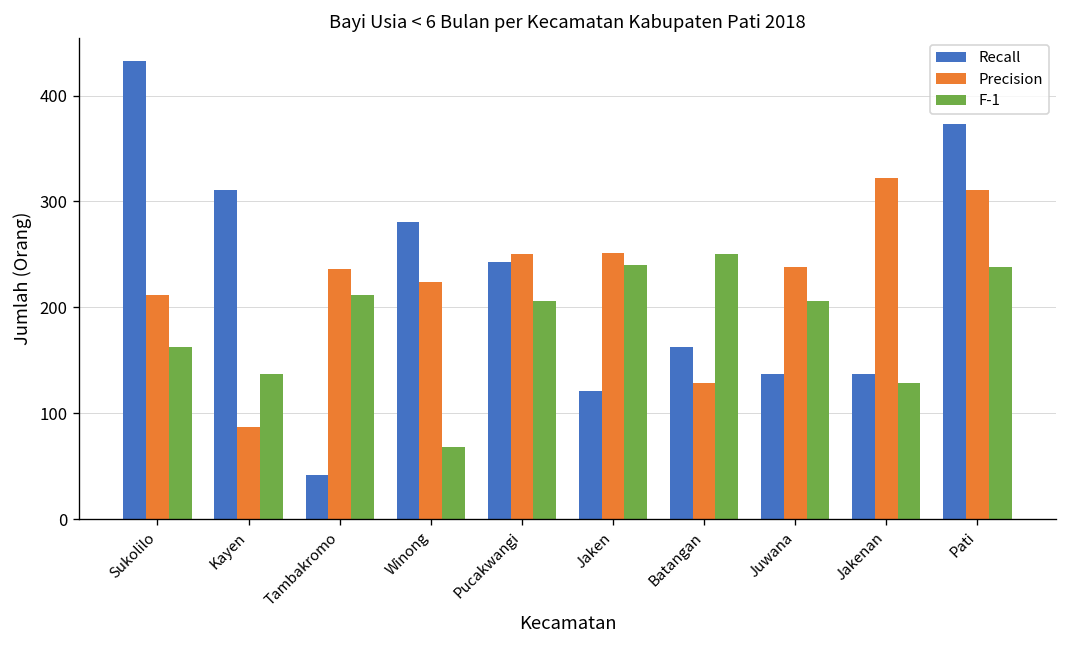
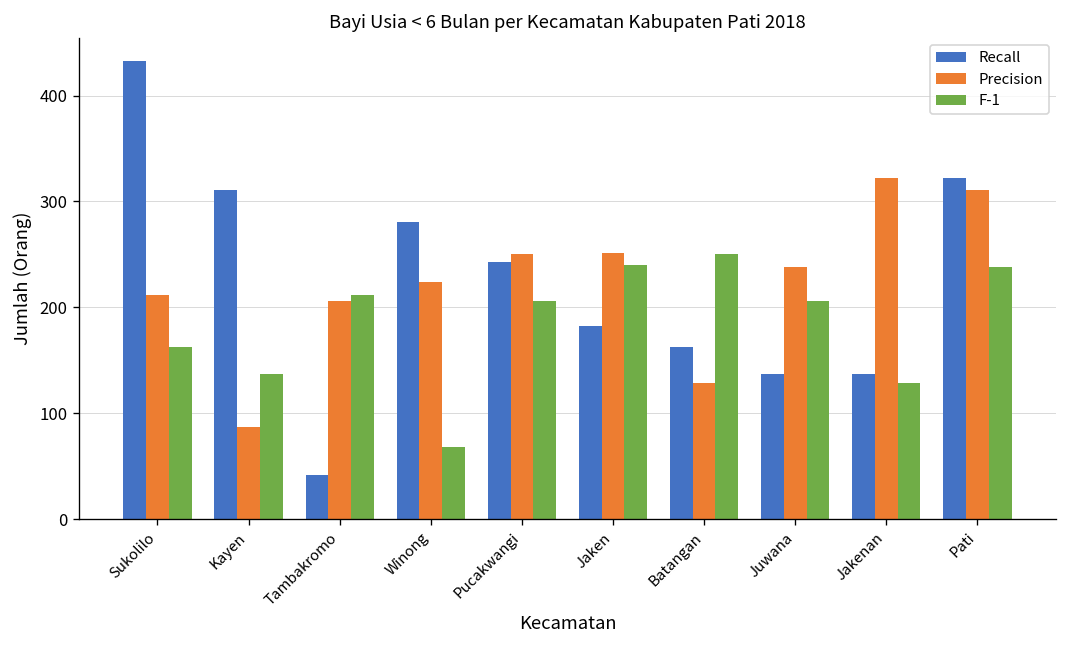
  {
    "Recall": {
      "Sukolilo": 430,
      "Kayen": 310,
      "Tambakromo": 40,
      "Winong": 280,
      "Pucakwangi": 240,
-     "Jaken": 120,
+     "Jaken": 180,
      "Batangan": 160,
      "Juwana": 140,
      "Jakenan": 140,
-     "Pati": 370
+     "Pati": 320
    },
    "Precision": {
      "Sukolilo": 210,
      "Kayen": 90,
-     "Tambakromo": 240,
+     "Tambakromo": 210,
      "Winong": 220,
      "Pucakwangi": 250,
      "Jaken": 250,
      "Batangan": 130,
      "Juwana": 240,
      "Jakenan": 320,
      "Pati": 310
    },
    "F-1": {
      "Sukolilo": 160,
      "Kayen": 140,
      "Tambakromo": 210,
      "Winong": 70,
      "Pucakwangi": 210,
      "Jaken": 240,
      "Batangan": 250,
      "Juwana": 210,
      "Jakenan": 130,
      "Pati": 240
    }
  }
